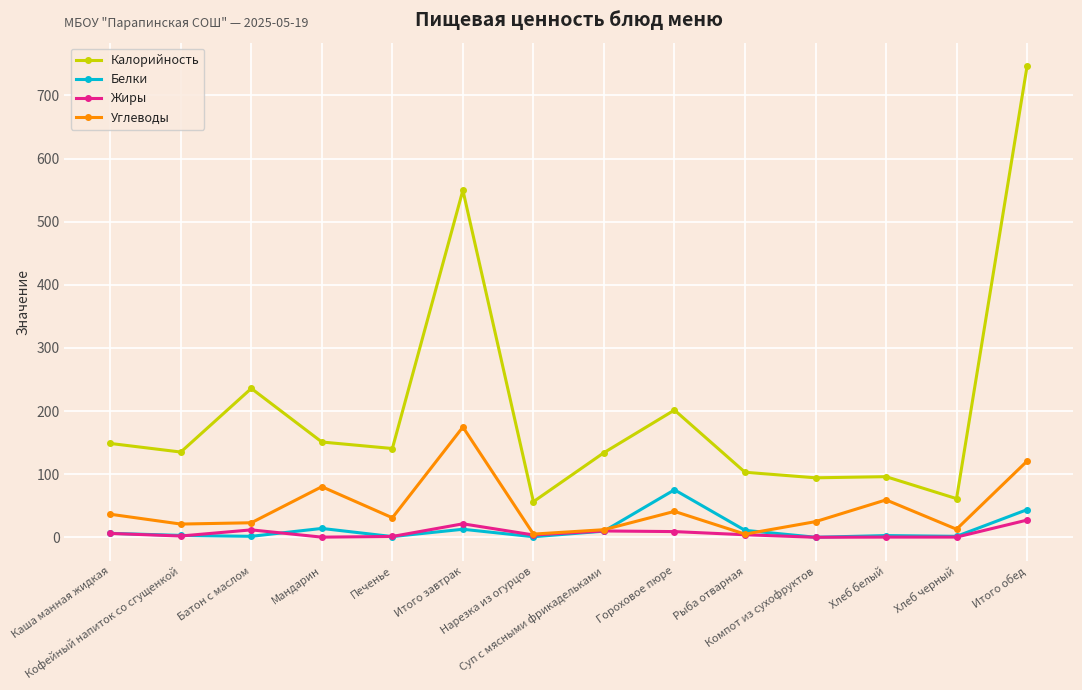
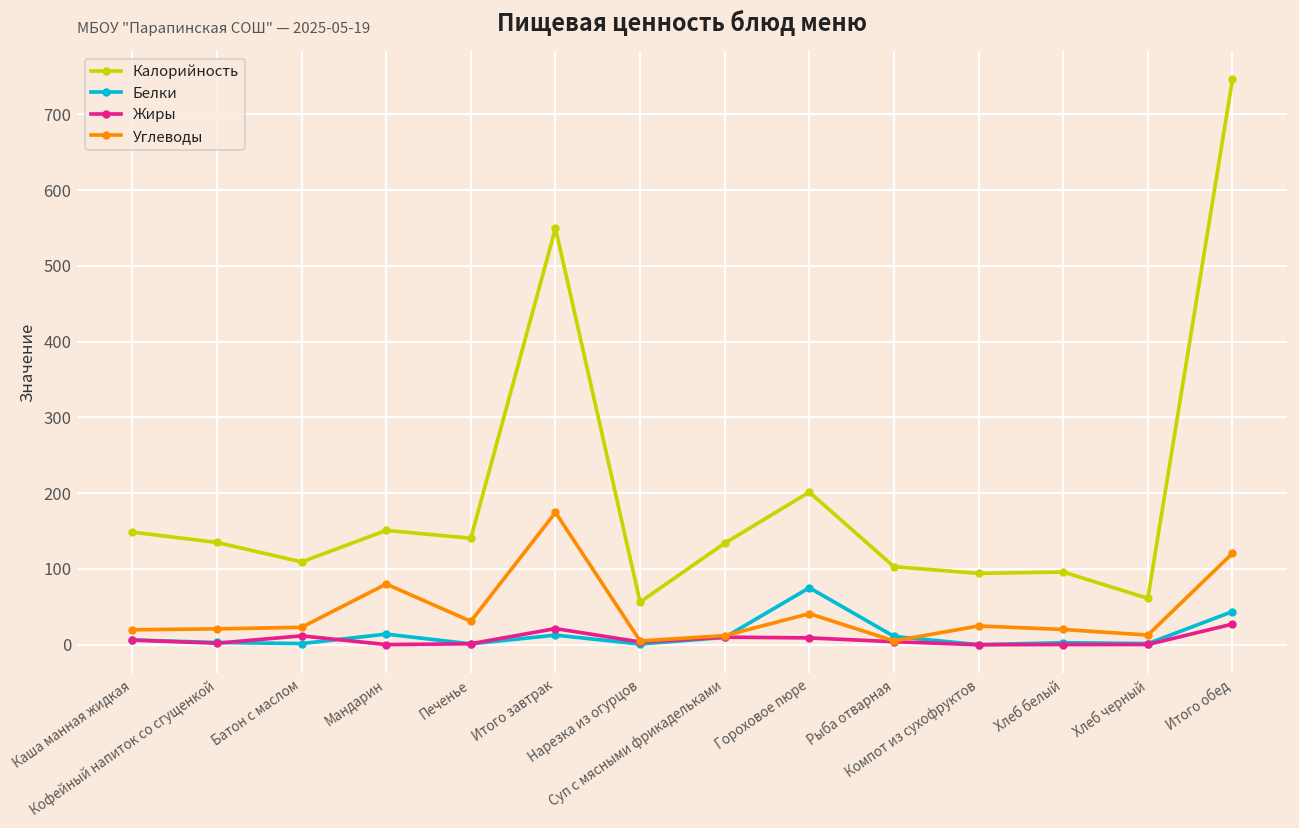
  {
    "Калорийность": {
      "Каша манная жидкая": 150,
      "Кофейный напиток со сгущенкой": 140,
-     "Батон с маслом": 240,
+     "Батон с маслом": 110,
      "Мандарин": 150,
      "Печенье": 140,
      "Итого завтрак": 550,
      "Нарезка из огурцов": 60,
      "Суп с мясными фрикадельками": 130,
      "Гороховое пюре": 200,
      "Рыба отварная": 100,
      "Компот из сухофруктов": 90,
      "Хлеб белый": 100,
      "Хлеб черный": 60,
      "Итого обед": 750
    },
    "Белки": {
      "Батон с маслом": 0,
      "Мандарин": 10,
      "Итого завтрак": 10,
      "Гороховое пюре": 80,
      "Рыба отварная": 10,
      "Итого обед": 40
    },
    "Жиры": {
      "Батон с маслом": 10,
      "Мандарин": 0,
      "Итого завтрак": 20,
      "Гороховое пюре": 10,
      "Итого обед": 30
    },
    "Углеводы": {
-     "Каша манная жидкая": 40,
+     "Каша манная жидкая": 20,
      "Кофейный напиток со сгущенкой": 20,
      "Батон с маслом": 20,
      "Мандарин": 80,
      "Печенье": 30,
      "Итого завтрак": 170,
      "Гороховое пюре": 40,
      "Компот из сухофруктов": 20,
-     "Хлеб белый": 60,
+     "Хлеб белый": 20,
      "Хлеб черный": 10,
      "Итого обед": 120
    }
  }
